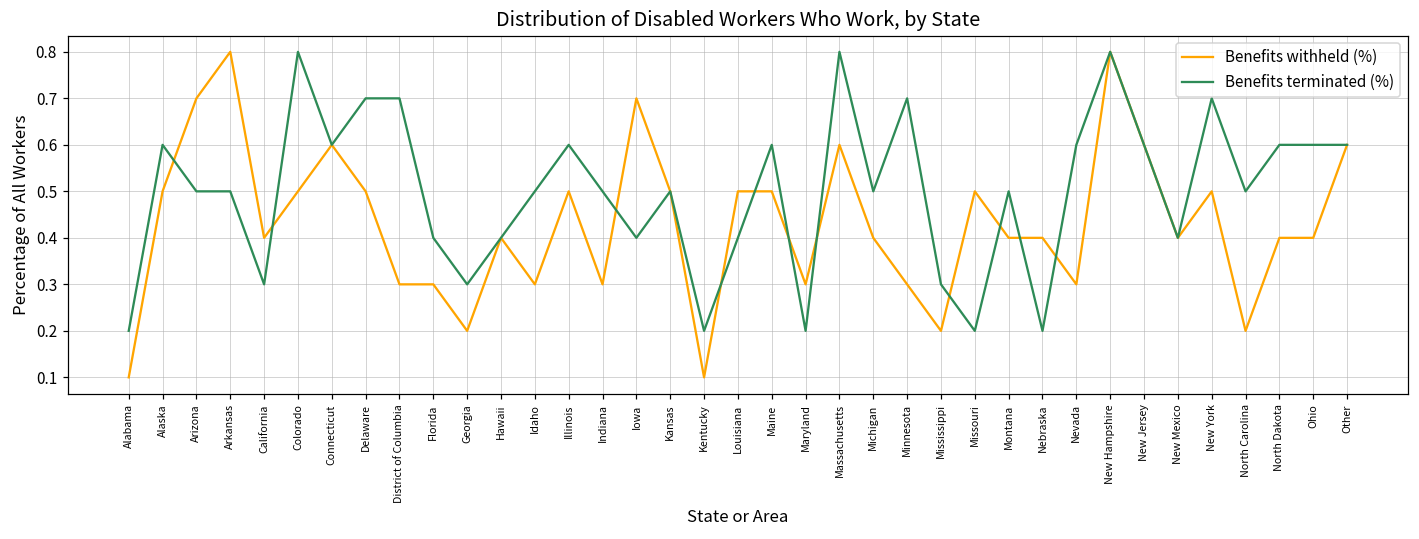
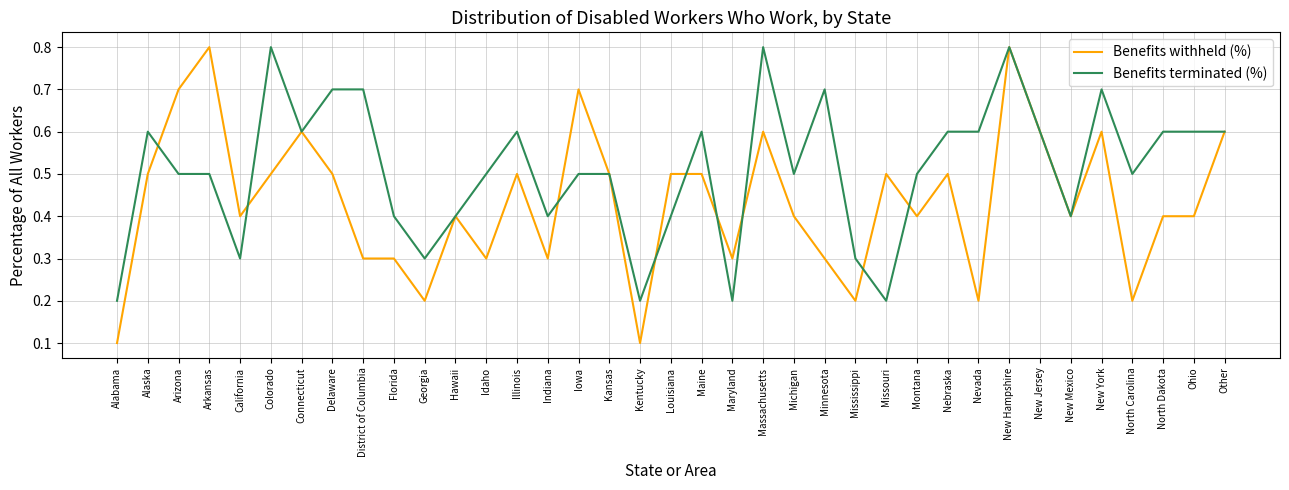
  {
    "Benefits withheld (%)": {
      "Alabama": 0.1,
      "Alaska": 0.5,
      "Arizona": 0.7,
      "Arkansas": 0.8,
      "California": 0.4,
      "Colorado": 0.5,
      "Delaware": 0.5,
      "District of Columbia": 0.3,
      "Florida": 0.3,
      "Georgia": 0.2,
      "Idaho": 0.3,
      "Illinois": 0.5,
      "Indiana": 0.3,
      "Iowa": 0.7,
      "Kentucky": 0.1,
      "Louisiana": 0.5,
      "Maine": 0.5,
      "Maryland": 0.3,
      "Massachusetts": 0.6,
      "Michigan": 0.4,
      "Minnesota": 0.3,
      "Mississippi": 0.2,
      "Missouri": 0.5,
      "Montana": 0.4,
-     "Nebraska": 0.4,
-     "Nevada": 0.3,
-     "New York": 0.5,
+     "Nebraska": 0.5,
+     "Nevada": 0.2,
+     "New York": 0.6,
      "North Carolina": 0.2,
      "North Dakota": 0.4,
      "Ohio": 0.4
    },
    "Benefits terminated (%)": {
      "Alabama": 0.2,
      "Alaska": 0.6,
      "Arizona": 0.5,
      "Arkansas": 0.5,
      "California": 0.3,
      "Colorado": 0.8,
      "Delaware": 0.7,
      "District of Columbia": 0.7,
      "Florida": 0.4,
      "Georgia": 0.3,
      "Idaho": 0.5,
      "Illinois": 0.6,
-     "Indiana": 0.5,
-     "Iowa": 0.4,
+     "Indiana": 0.4,
+     "Iowa": 0.5,
      "Kentucky": 0.2,
      "Louisiana": 0.4,
      "Maine": 0.6,
      "Maryland": 0.2,
      "Massachusetts": 0.8,
      "Michigan": 0.5,
      "Minnesota": 0.7,
      "Mississippi": 0.3,
      "Missouri": 0.2,
      "Montana": 0.5,
-     "Nebraska": 0.2,
+     "Nebraska": 0.6,
      "Nevada": 0.6,
      "New York": 0.7,
      "North Carolina": 0.5,
      "North Dakota": 0.6,
      "Ohio": 0.6
    }
  }
